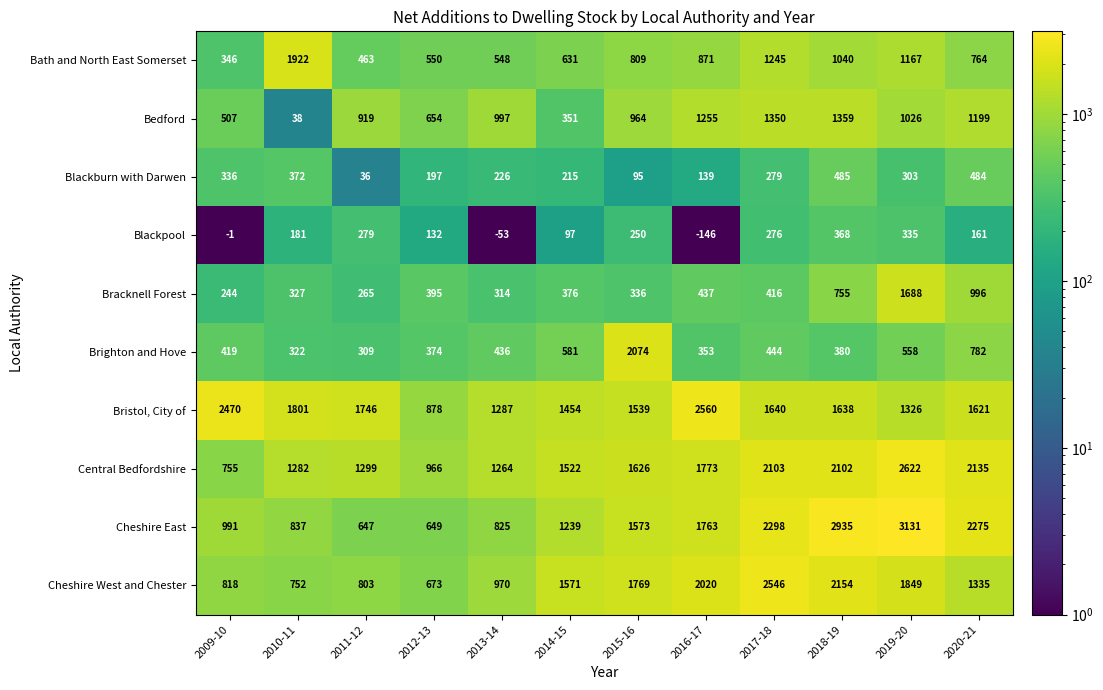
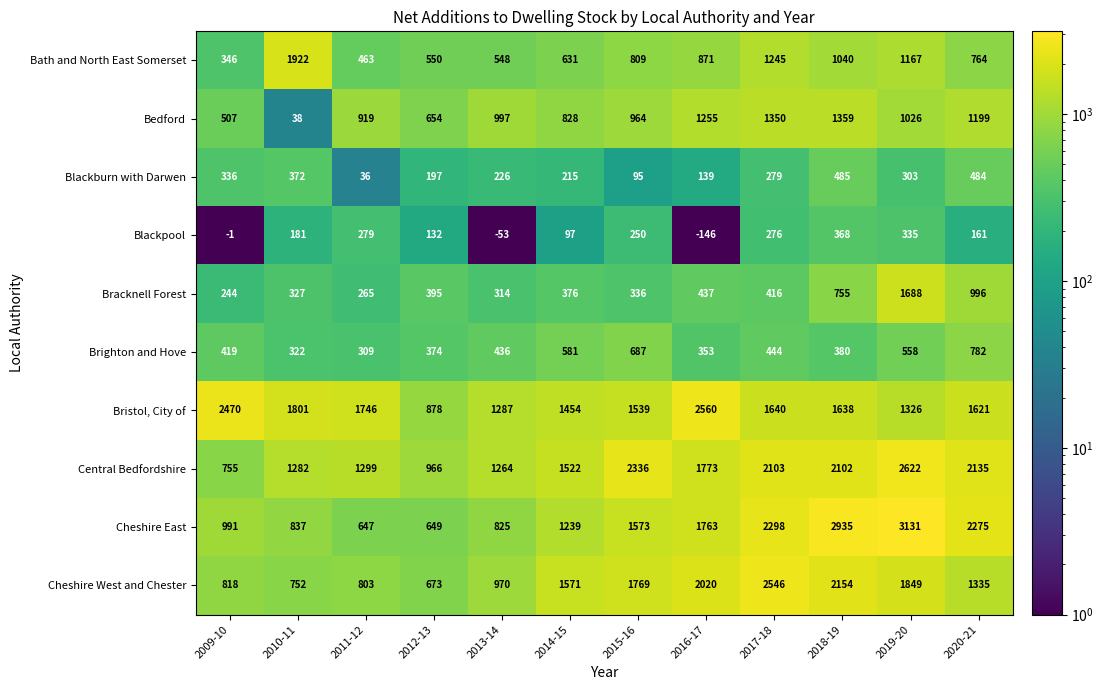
  {
    "Bath and North East Somerset": {
      "2009-10": 346,
      "2010-11": 1922,
      "2011-12": 463,
      "2012-13": 550,
      "2013-14": 548,
      "2014-15": 631,
      "2015-16": 809,
      "2016-17": 871,
      "2017-18": 1245,
      "2018-19": 1040,
      "2019-20": 1167,
      "2020-21": 764
    },
    "Bedford": {
      "2009-10": 507,
      "2010-11": 38,
      "2011-12": 919,
      "2012-13": 654,
      "2013-14": 997,
-     "2014-15": 351,
+     "2014-15": 828,
      "2015-16": 964,
      "2016-17": 1255,
      "2017-18": 1350,
      "2018-19": 1359,
      "2019-20": 1026,
      "2020-21": 1199
    },
    "Blackburn with Darwen": {
      "2009-10": 336,
      "2010-11": 372,
      "2011-12": 36,
      "2012-13": 197,
      "2013-14": 226,
      "2014-15": 215,
      "2015-16": 95,
      "2016-17": 139,
      "2017-18": 279,
      "2018-19": 485,
      "2019-20": 303,
      "2020-21": 484
    },
    "Blackpool": {
      "2009-10": -1,
      "2010-11": 181,
      "2011-12": 279,
      "2012-13": 132,
      "2013-14": -53,
      "2014-15": 97,
      "2015-16": 250,
      "2016-17": -146,
      "2017-18": 276,
      "2018-19": 368,
      "2019-20": 335,
      "2020-21": 161
    },
    "Bracknell Forest": {
      "2009-10": 244,
      "2010-11": 327,
      "2011-12": 265,
      "2012-13": 395,
      "2013-14": 314,
      "2014-15": 376,
      "2015-16": 336,
      "2016-17": 437,
      "2017-18": 416,
      "2018-19": 755,
      "2019-20": 1688,
      "2020-21": 996
    },
    "Brighton and Hove": {
      "2009-10": 419,
      "2010-11": 322,
      "2011-12": 309,
      "2012-13": 374,
      "2013-14": 436,
      "2014-15": 581,
-     "2015-16": 2074,
+     "2015-16": 687,
      "2016-17": 353,
      "2017-18": 444,
      "2018-19": 380,
      "2019-20": 558,
      "2020-21": 782
    },
    "Bristol, City of": {
      "2009-10": 2470,
      "2010-11": 1801,
      "2011-12": 1746,
      "2012-13": 878,
      "2013-14": 1287,
      "2014-15": 1454,
      "2015-16": 1539,
      "2016-17": 2560,
      "2017-18": 1640,
      "2018-19": 1638,
      "2019-20": 1326,
      "2020-21": 1621
    },
    "Central Bedfordshire": {
      "2009-10": 755,
      "2010-11": 1282,
      "2011-12": 1299,
      "2012-13": 966,
      "2013-14": 1264,
      "2014-15": 1522,
-     "2015-16": 1626,
+     "2015-16": 2336,
      "2016-17": 1773,
      "2017-18": 2103,
      "2018-19": 2102,
      "2019-20": 2622,
      "2020-21": 2135
    },
    "Cheshire East": {
      "2009-10": 991,
      "2010-11": 837,
      "2011-12": 647,
      "2012-13": 649,
      "2013-14": 825,
      "2014-15": 1239,
      "2015-16": 1573,
      "2016-17": 1763,
      "2017-18": 2298,
      "2018-19": 2935,
      "2019-20": 3131,
      "2020-21": 2275
    },
    "Cheshire West and Chester": {
      "2009-10": 818,
      "2010-11": 752,
      "2011-12": 803,
      "2012-13": 673,
      "2013-14": 970,
      "2014-15": 1571,
      "2015-16": 1769,
      "2016-17": 2020,
      "2017-18": 2546,
      "2018-19": 2154,
      "2019-20": 1849,
      "2020-21": 1335
    }
  }
